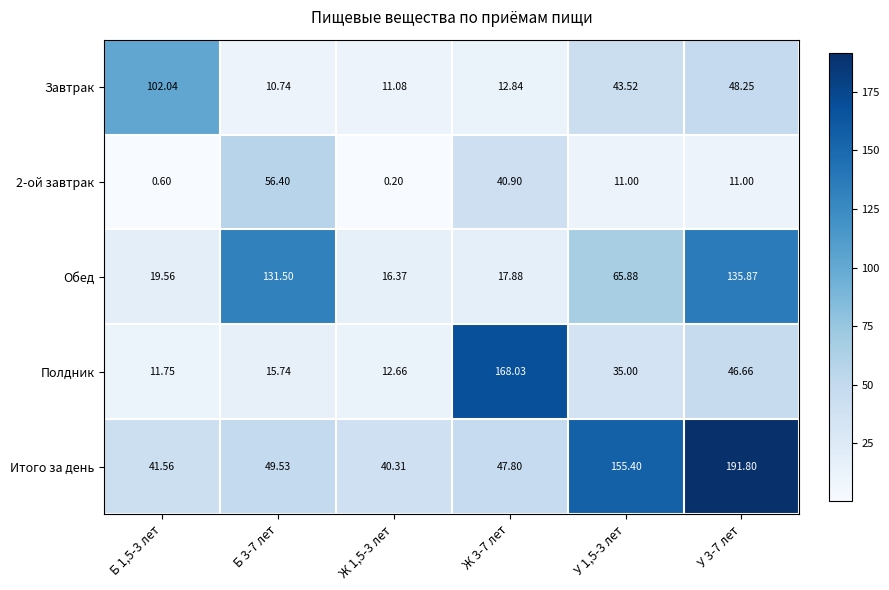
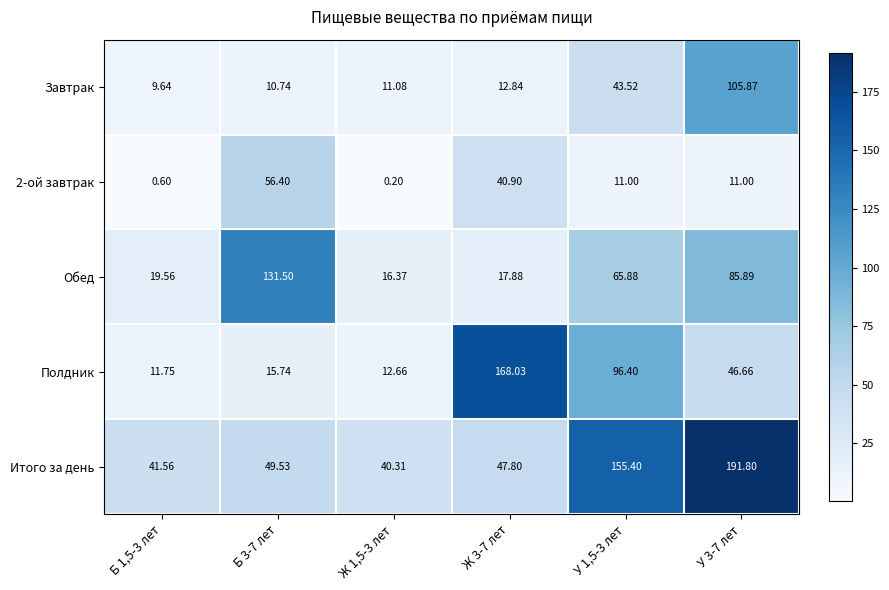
  {
    "Завтрак": {
-     "Б 1,5-3 лет": 102.04,
+     "Б 1,5-3 лет": 9.64,
      "Б 3-7 лет": 10.74,
      "Ж 1,5-3 лет": 11.08,
      "Ж 3-7 лет": 12.84,
      "У 1,5-3 лет": 43.52,
-     "У 3-7 лет": 48.25
+     "У 3-7 лет": 105.87
    },
    "2-ой завтрак": {
      "Б 1,5-3 лет": 0.60,
      "Б 3-7 лет": 56.40,
      "Ж 1,5-3 лет": 0.20,
      "Ж 3-7 лет": 40.90,
      "У 1,5-3 лет": 11.00,
      "У 3-7 лет": 11.00
    },
    "Обед": {
      "Б 1,5-3 лет": 19.56,
      "Б 3-7 лет": 131.50,
      "Ж 1,5-3 лет": 16.37,
      "Ж 3-7 лет": 17.88,
      "У 1,5-3 лет": 65.88,
-     "У 3-7 лет": 135.87
+     "У 3-7 лет": 85.89
    },
    "Полдник": {
      "Б 1,5-3 лет": 11.75,
      "Б 3-7 лет": 15.74,
      "Ж 1,5-3 лет": 12.66,
      "Ж 3-7 лет": 168.03,
-     "У 1,5-3 лет": 35.00,
+     "У 1,5-3 лет": 96.40,
      "У 3-7 лет": 46.66
    },
    "Итого за день": {
      "Б 1,5-3 лет": 41.56,
      "Б 3-7 лет": 49.53,
      "Ж 1,5-3 лет": 40.31,
      "Ж 3-7 лет": 47.80,
      "У 1,5-3 лет": 155.40,
      "У 3-7 лет": 191.80
    }
  }
